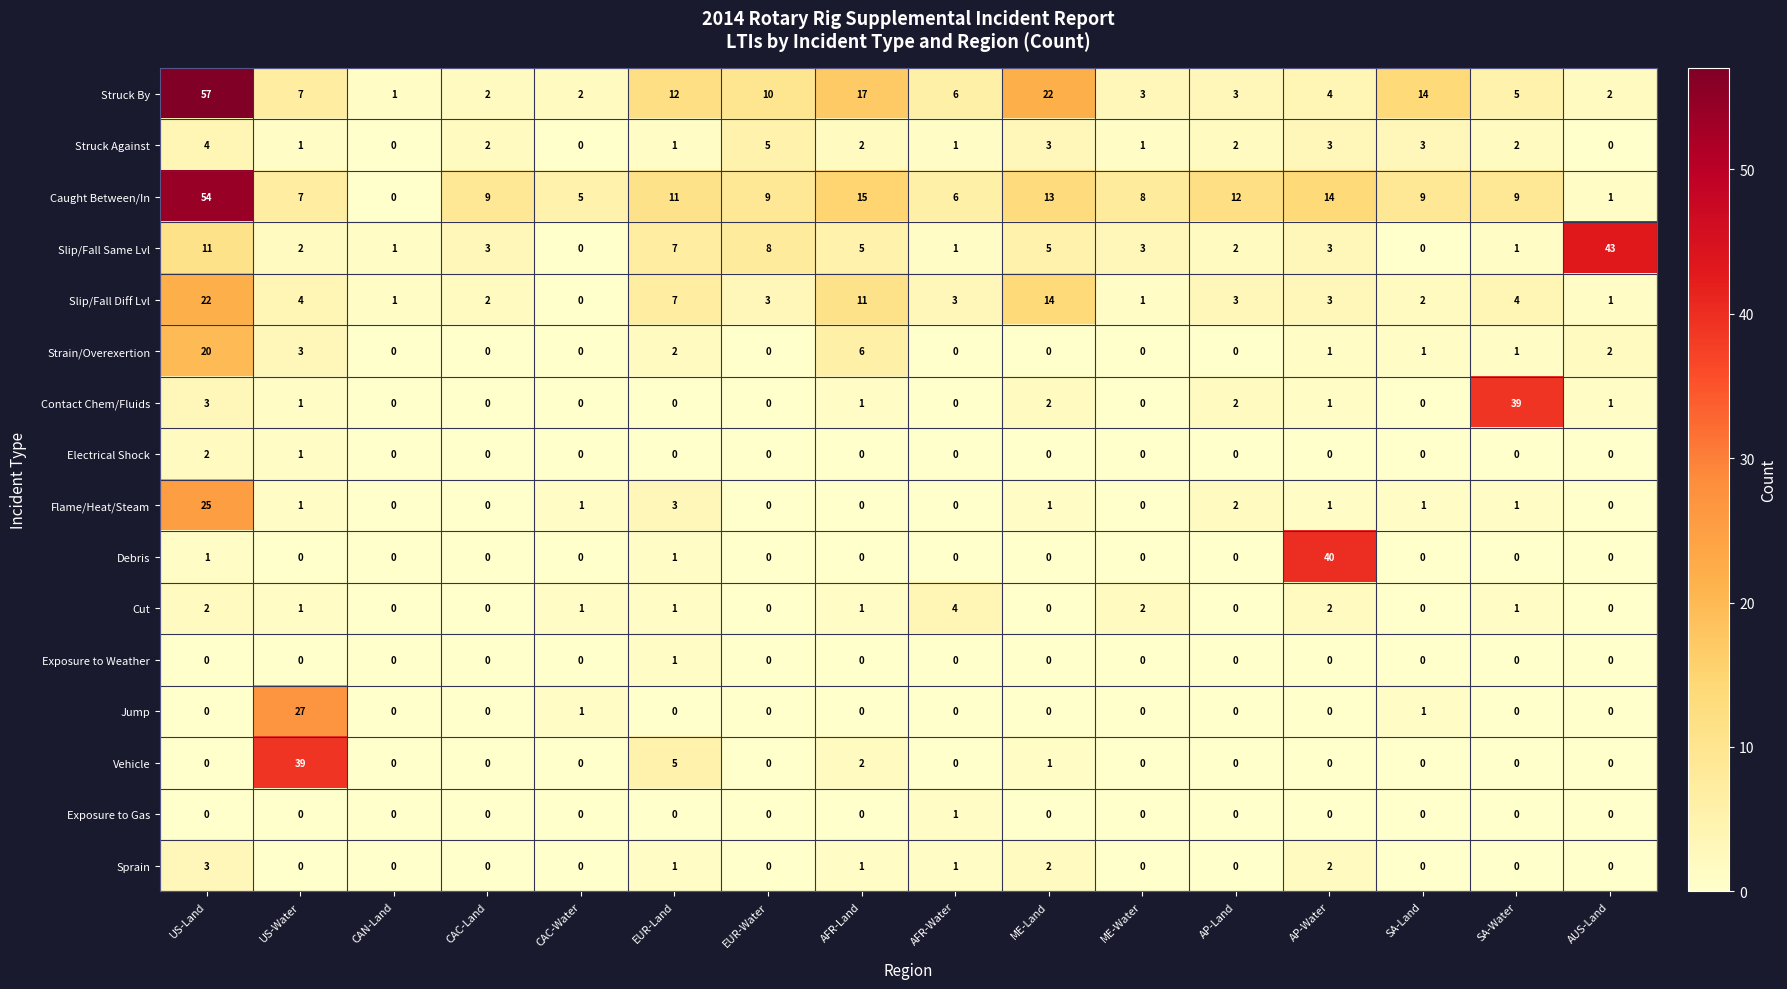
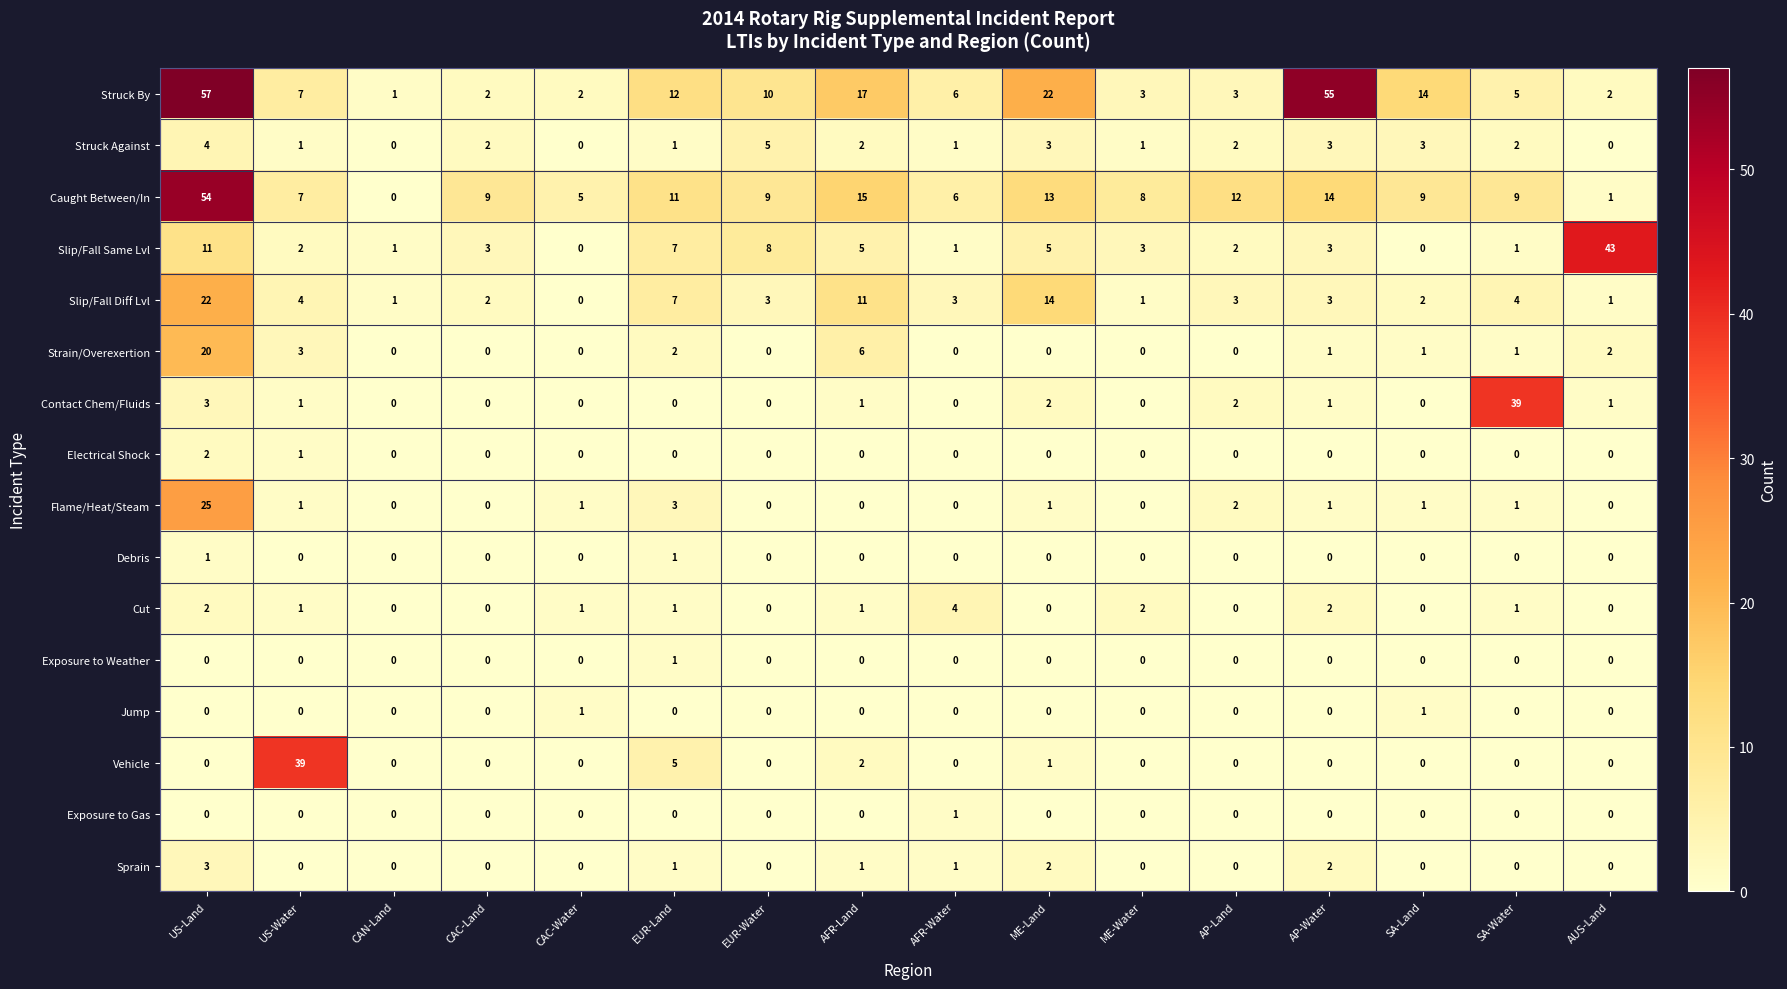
  {
    "Struck By": {
      "US-Land": 57,
      "US-Water": 7,
      "CAN-Land": 1,
      "CAC-Land": 2,
      "CAC-Water": 2,
      "EUR-Land": 12,
      "EUR-Water": 10,
      "AFR-Land": 17,
      "AFR-Water": 6,
      "ME-Land": 22,
      "ME-Water": 3,
      "AP-Land": 3,
-     "AP-Water": 4,
+     "AP-Water": 55,
      "SA-Land": 14,
      "SA-Water": 5,
      "AUS-Land": 2
    },
    "Debris": {
      "US-Land": 1,
      "US-Water": 0,
      "CAN-Land": 0,
      "CAC-Land": 0,
      "CAC-Water": 0,
      "EUR-Land": 1,
      "EUR-Water": 0,
      "AFR-Land": 0,
      "AFR-Water": 0,
      "ME-Land": 0,
      "ME-Water": 0,
      "AP-Land": 0,
-     "AP-Water": 40,
+     "AP-Water": 0,
      "SA-Land": 0,
      "SA-Water": 0,
      "AUS-Land": 0
    },
    "Jump": {
      "US-Land": 0,
-     "US-Water": 27,
+     "US-Water": 0,
      "CAN-Land": 0,
      "CAC-Land": 0,
      "CAC-Water": 1,
      "EUR-Land": 0,
      "EUR-Water": 0,
      "AFR-Land": 0,
      "AFR-Water": 0,
      "ME-Land": 0,
      "ME-Water": 0,
      "AP-Land": 0,
      "AP-Water": 0,
      "SA-Land": 1,
      "SA-Water": 0,
      "AUS-Land": 0
    }
  }
